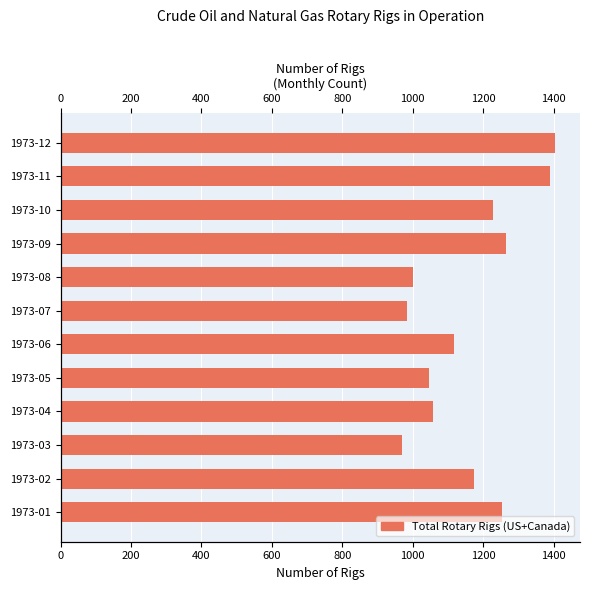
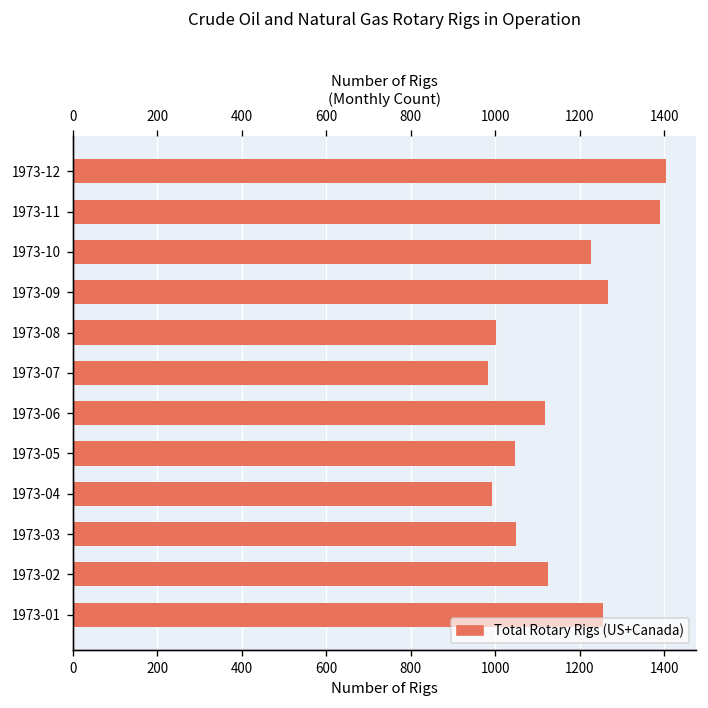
  {
    "1973-12": 1410,
    "1973-11": 1390,
    "1973-10": 1230,
    "1973-09": 1270,
    "1973-08": 1000,
    "1973-07": 980,
    "1973-06": 1120,
    "1973-05": 1050,
-   "1973-04": 1060,
-   "1973-03": 970,
-   "1973-02": 1170,
+   "1973-04": 990,
+   "1973-03": 1050,
+   "1973-02": 1130,
    "1973-01": 1250
  }
